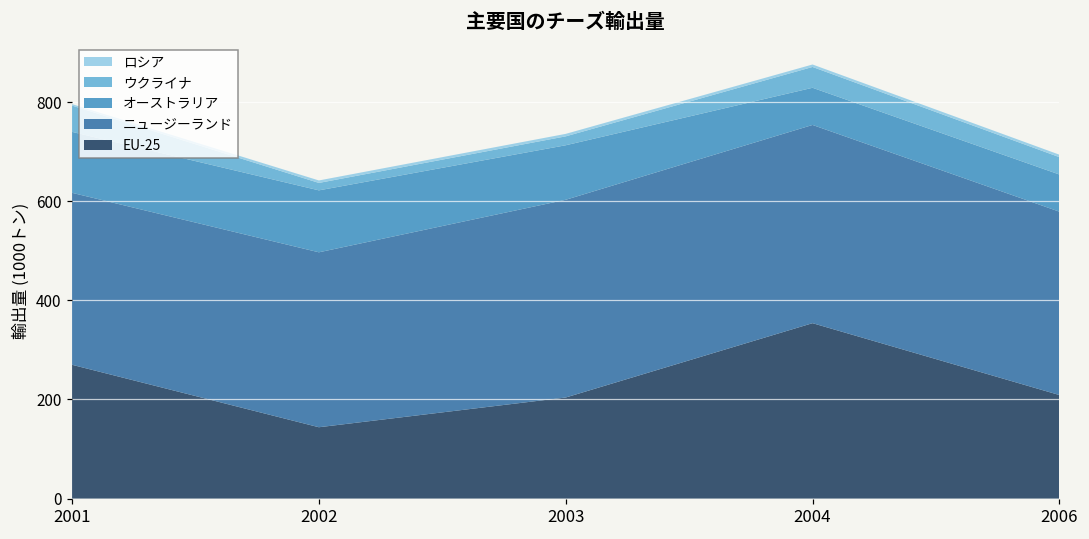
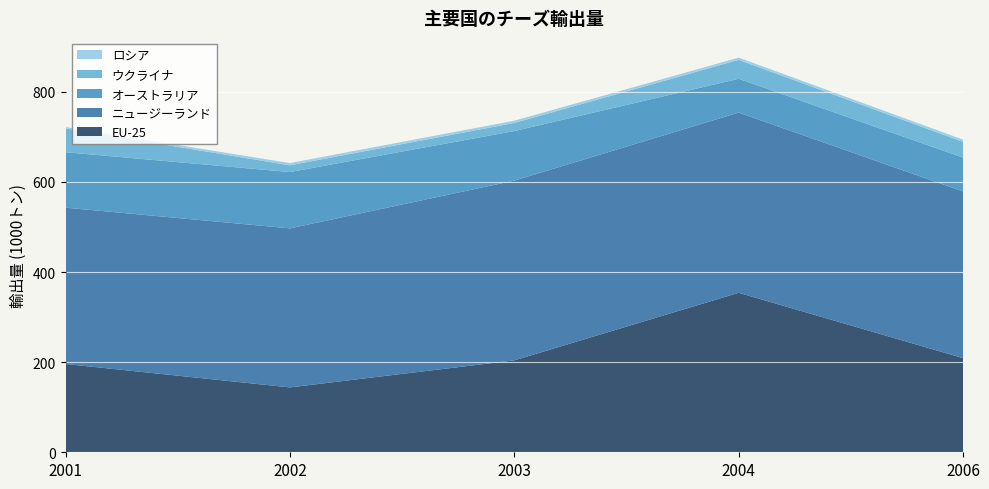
  {
    "EU-25": {
-     "2001": 270,
+     "2001": 200,
      "2002": 140,
      "2003": 200,
      "2004": 350,
      "2006": 210
    }
  }
